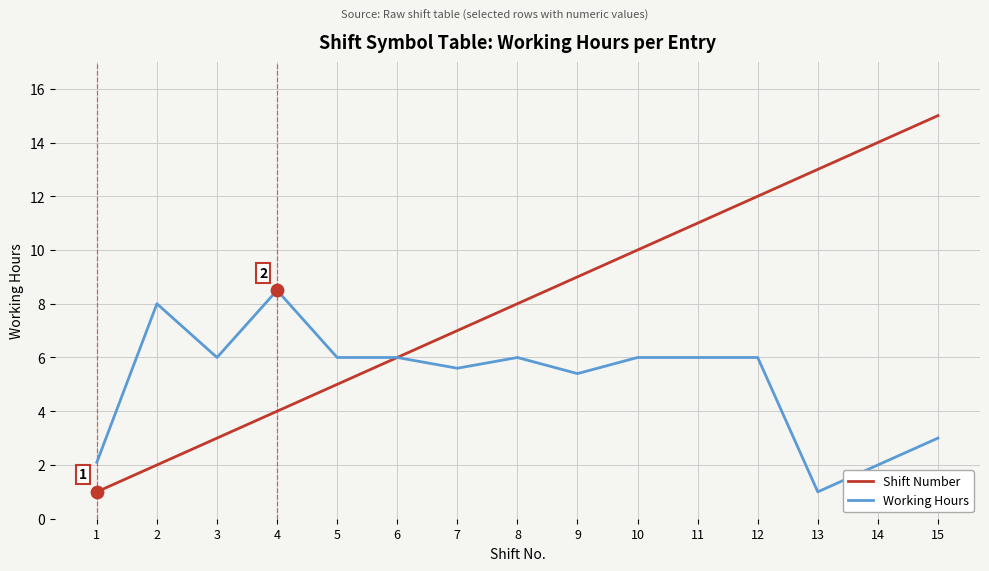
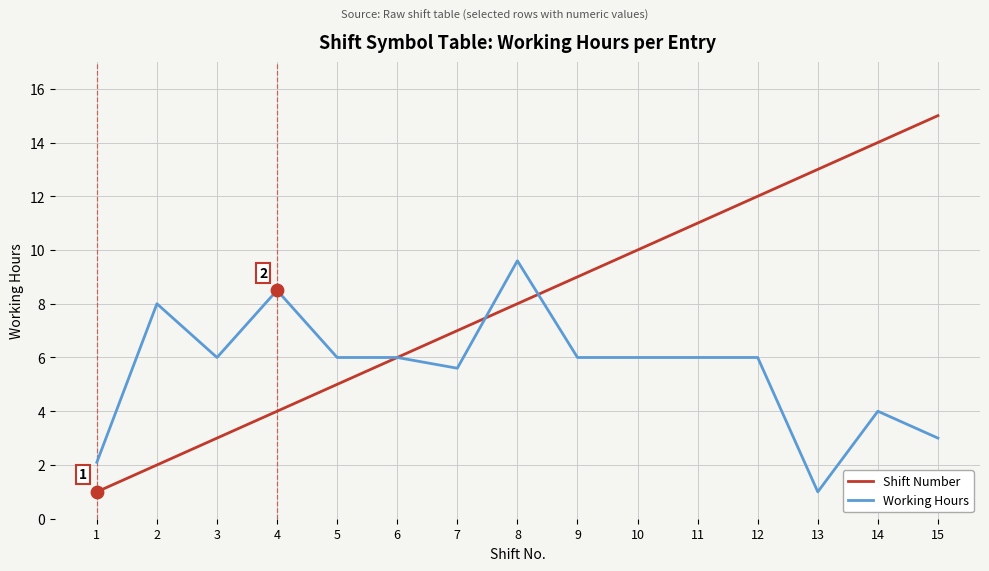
  {
    "Working Hours": {
      "2": 8.0,
      "3": 6.0,
      "5": 6.0,
      "7": 5.6,
-     "8": 6.0,
-     "9": 5.4,
+     "8": 9.6,
+     "9": 6.0,
      "10": 6.0,
      "11": 6.0,
      "12": 6.0,
      "13": 1.0,
-     "14": 2,
+     "14": 4,
      "15": 3.0
    }
  }
